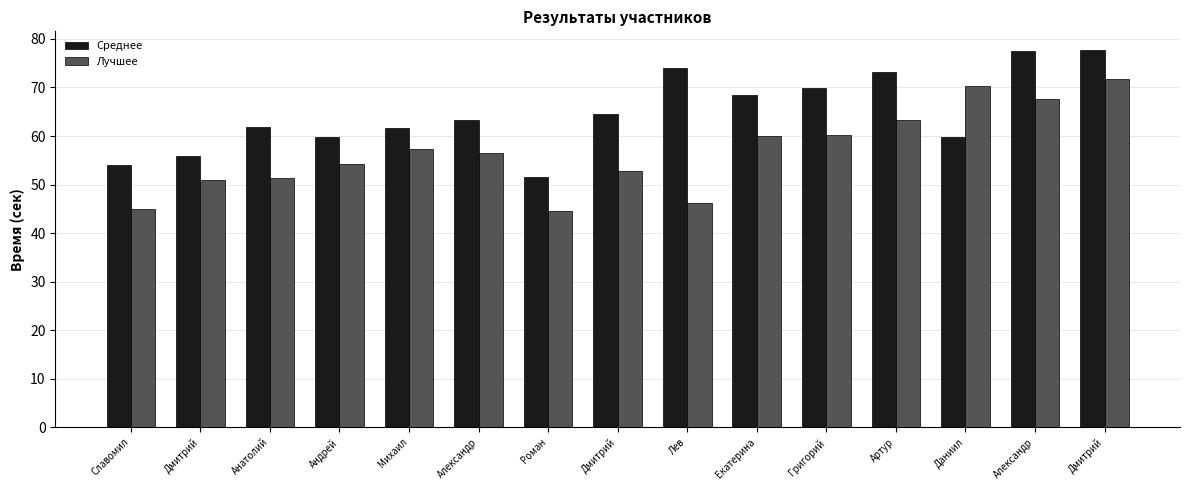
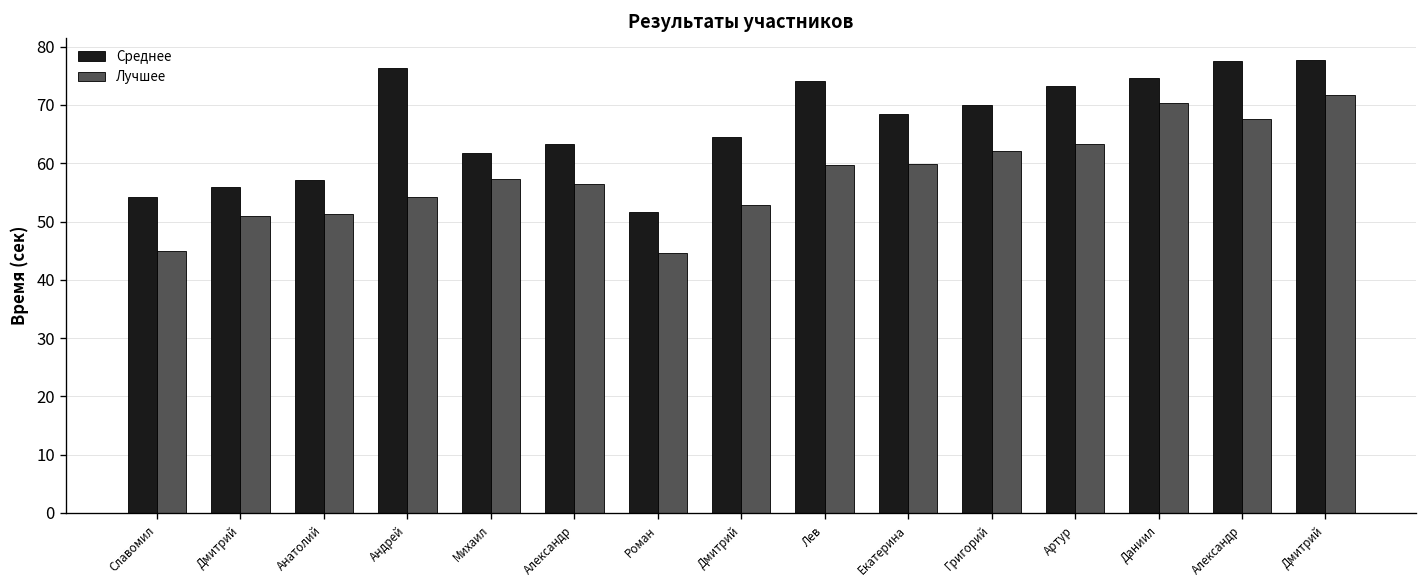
  {
    "Среднее": {
      "Славомил": 54,
-     "Анатолий": 62,
-     "Андрей": 60,
+     "Анатолий": 57,
+     "Андрей": 76,
      "Михаил": 62,
      "Роман": 52,
      "Лев": 74,
      "Екатерина": 68,
      "Григорий": 70,
      "Артур": 73,
-     "Даниил": 60
+     "Даниил": 75
    },
    "Лучшее": {
      "Славомил": 45,
      "Анатолий": 51,
      "Андрей": 54,
      "Михаил": 57,
      "Роман": 45,
-     "Лев": 46,
+     "Лев": 60,
      "Екатерина": 60,
-     "Григорий": 60,
+     "Григорий": 62,
      "Артур": 63,
      "Даниил": 70
    }
  }
